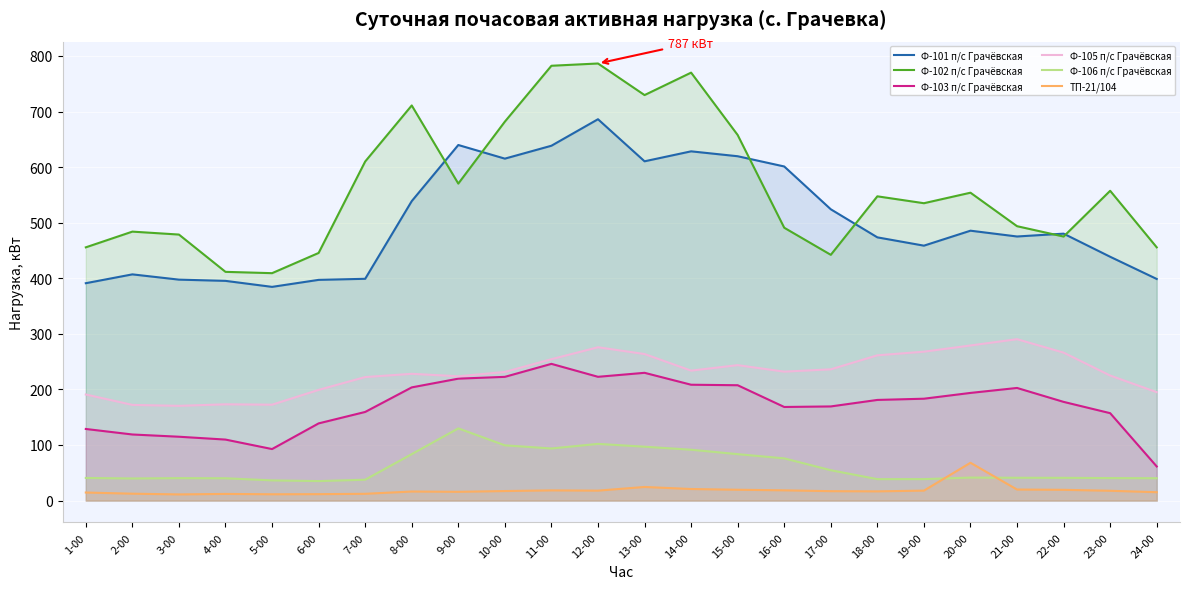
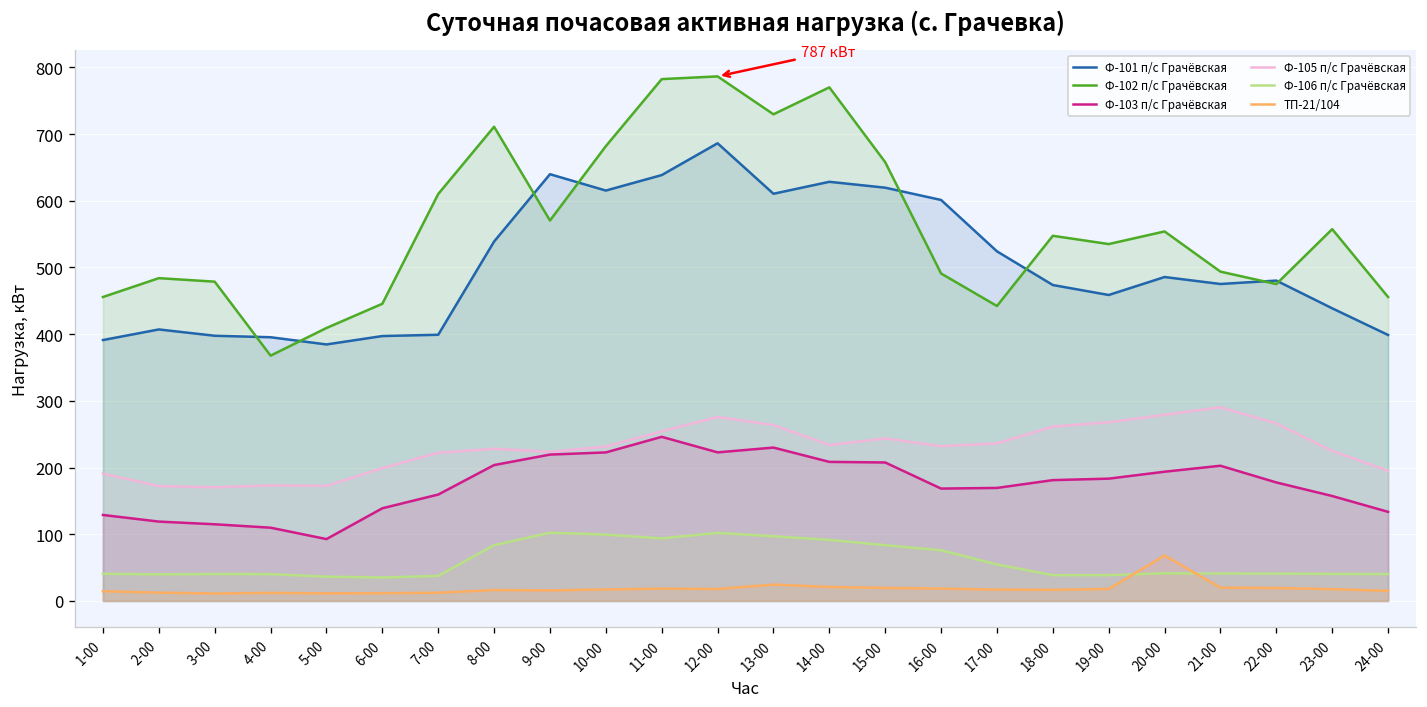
  {
    "Ф-101 п/с Грачёвская": {
      "1-00": 390,
      "2-00": 410,
      "3-00": 400,
      "4-00": 400,
      "5-00": 380,
      "6-00": 400,
      "7-00": 400,
      "8-00": 540,
      "9-00": 640,
      "10-00": 620,
      "11-00": 640,
      "12-00": 690,
      "13-00": 610,
      "14-00": 630,
      "15-00": 620,
      "16-00": 600,
      "17-00": 520,
      "18-00": 470,
      "19-00": 460,
      "20-00": 490,
      "21-00": 480,
      "22-00": 480,
      "23-00": 440,
      "24-00": 400
    },
    "Ф-102 п/с Грачёвская": {
      "1-00": 460,
      "2-00": 480,
      "3-00": 480,
-     "4-00": 410,
+     "4-00": 370,
      "5-00": 410,
      "6-00": 450,
      "7-00": 610,
      "8-00": 710,
      "9-00": 570,
      "10-00": 680,
      "11-00": 780,
      "13-00": 730,
      "14-00": 770,
      "15-00": 660,
      "16-00": 490,
      "17-00": 440,
      "18-00": 550,
      "19-00": 540,
      "20-00": 550,
      "21-00": 490,
      "22-00": 480,
      "23-00": 560,
      "24-00": 460
    },
    "Ф-103 п/с Грачёвская": {
      "1-00": 130,
      "2-00": 120,
      "3-00": 110,
      "4-00": 110,
      "5-00": 90,
      "6-00": 140,
      "7-00": 160,
      "8-00": 200,
      "10-00": 220,
      "11-00": 250,
      "12-00": 220,
      "13-00": 230,
      "14-00": 210,
      "15-00": 210,
      "16-00": 170,
      "17-00": 170,
      "18-00": 180,
      "19-00": 180,
      "20-00": 190,
      "21-00": 200,
      "22-00": 180,
      "23-00": 160,
-     "24-00": 60
+     "24-00": 130
    },
    "Ф-105 п/с Грачёвская": {
      "1-00": 190,
      "2-00": 170,
      "3-00": 170,
      "4-00": 170,
      "5-00": 170,
      "6-00": 200,
      "7-00": 220,
      "8-00": 230,
      "10-00": 230,
      "11-00": 250,
      "12-00": 280,
      "13-00": 260,
      "14-00": 230,
      "15-00": 240,
      "16-00": 230,
      "17-00": 240,
      "18-00": 260,
      "19-00": 270,
      "20-00": 280,
      "21-00": 290,
      "22-00": 270,
      "23-00": 220,
      "24-00": 200
    },
    "Ф-106 п/с Грачёвская": {
      "1-00": 40,
      "2-00": 40,
      "3-00": 40,
      "4-00": 40,
      "5-00": 40,
      "6-00": 40,
      "7-00": 40,
      "8-00": 80,
-     "9-00": 130,
+     "9-00": 100,
      "10-00": 100,
      "11-00": 90,
      "12-00": 100,
      "13-00": 100,
      "14-00": 90,
      "15-00": 80,
      "16-00": 80,
      "17-00": 50,
      "18-00": 40,
      "19-00": 40,
      "20-00": 40,
      "21-00": 40,
      "22-00": 40,
      "23-00": 40,
      "24-00": 40
    },
    "ТП-21/104": {
      "1-00": 10,
      "2-00": 10,
      "3-00": 10,
      "4-00": 10,
      "5-00": 10,
      "6-00": 10,
      "7-00": 10,
      "8-00": 20,
      "9-00": 20,
      "10-00": 20,
      "11-00": 20,
      "12-00": 20,
      "13-00": 20,
      "14-00": 20,
      "15-00": 20,
      "16-00": 20,
      "17-00": 20,
      "18-00": 20,
      "19-00": 20,
      "20-00": 70,
      "21-00": 20,
      "22-00": 20,
      "23-00": 20,
      "24-00": 20
    }
  }
